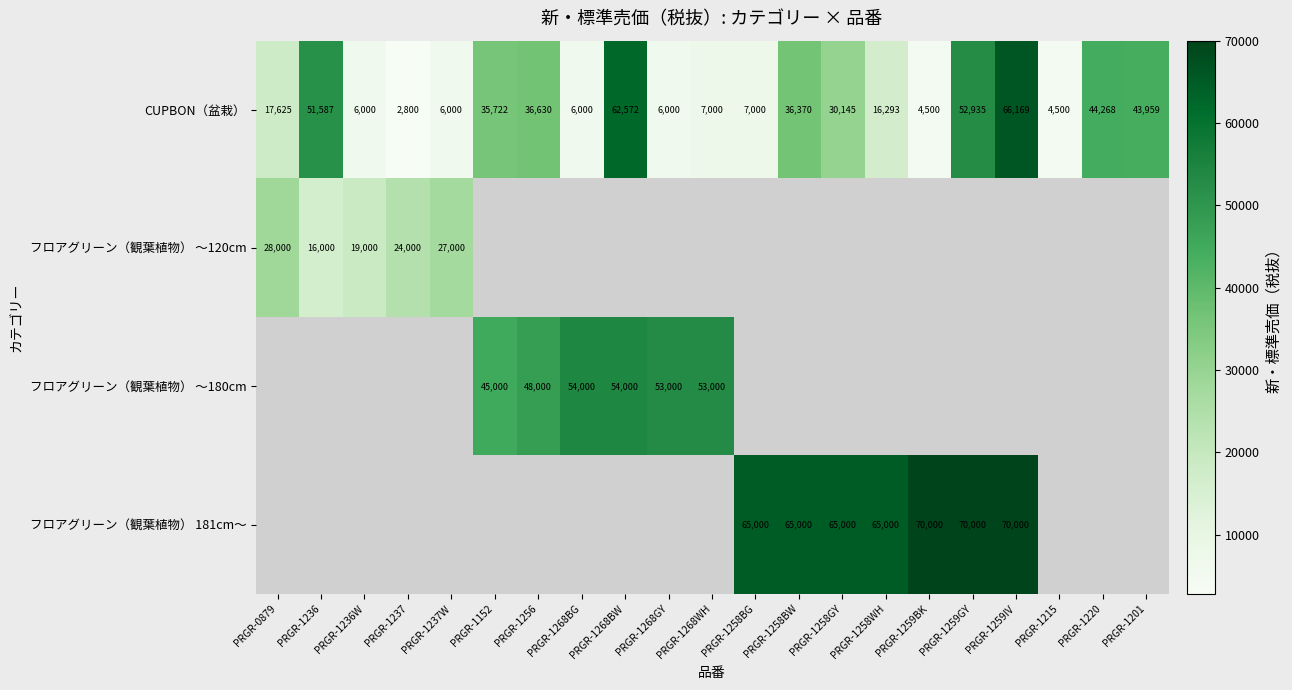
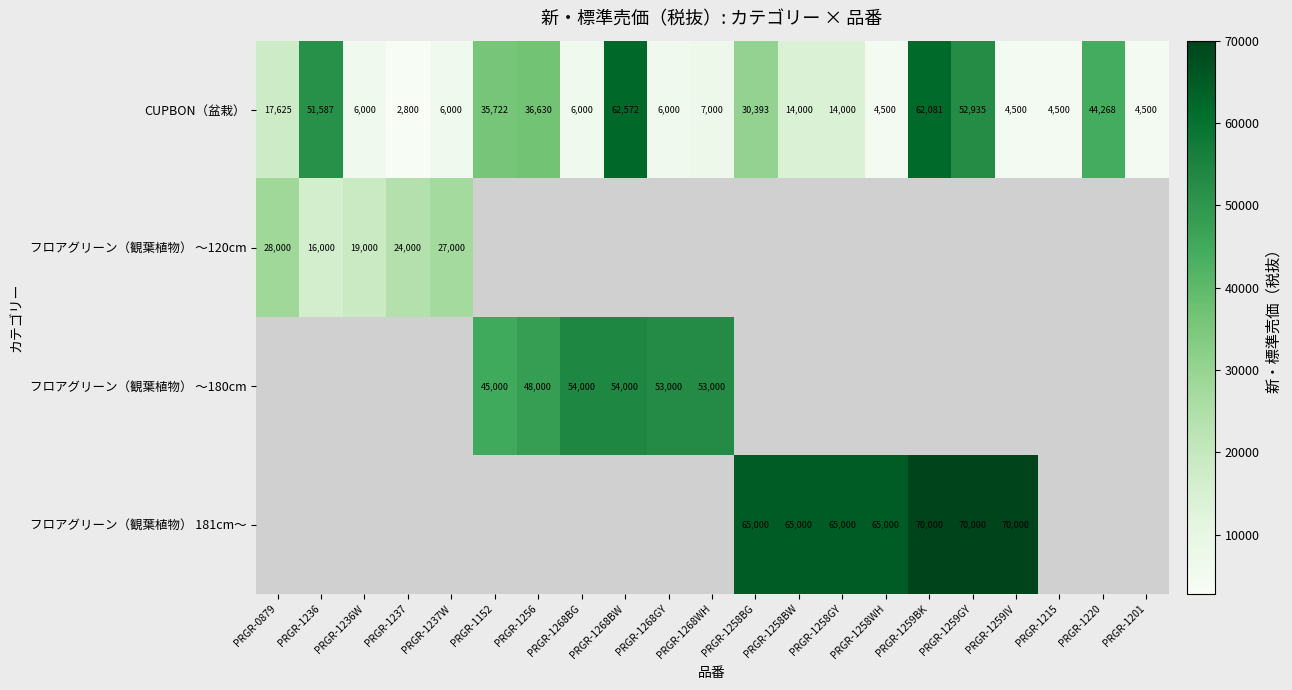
  {
    "CUPBON（盆栽）": {
      "PRGR-0879": "17,625",
      "PRGR-1236": "51,587",
      "PRGR-1236W": "6,000",
      "PRGR-1237": "2,800",
      "PRGR-1237W": "6,000",
      "PRGR-1152": "35,722",
      "PRGR-1256": "36,630",
      "PRGR-1268BG": "6,000",
      "PRGR-1268BW": "62,572",
      "PRGR-1268GY": "6,000",
      "PRGR-1268WH": "7,000",
-     "PRGR-1258BG": "7,000",
-     "PRGR-1258BW": "36,370",
-     "PRGR-1258GY": "30,145",
-     "PRGR-1258WH": "16,293",
-     "PRGR-1259BK": "4,500",
+     "PRGR-1258BG": "30,393",
+     "PRGR-1258BW": "14,000",
+     "PRGR-1258GY": "14,000",
+     "PRGR-1258WH": "4,500",
+     "PRGR-1259BK": "62,081",
      "PRGR-1259GY": "52,935",
-     "PRGR-1259IV": "66,169",
+     "PRGR-1259IV": "4,500",
      "PRGR-1215": "4,500",
      "PRGR-1220": "44,268",
-     "PRGR-1201": "43,959"
+     "PRGR-1201": "4,500"
    },
    "フロアグリーン（観葉植物） ～120cm": {
      "PRGR-0879": "28,000",
      "PRGR-1236": "16,000",
      "PRGR-1236W": "19,000",
      "PRGR-1237": "24,000",
      "PRGR-1237W": "27,000"
    },
    "フロアグリーン（観葉植物） ～180cm": {
      "PRGR-1152": "45,000",
      "PRGR-1256": "48,000",
      "PRGR-1268BG": "54,000",
      "PRGR-1268BW": "54,000",
      "PRGR-1268GY": "53,000",
      "PRGR-1268WH": "53,000"
    },
    "フロアグリーン（観葉植物） 181cm～": {
      "PRGR-1258BG": "65,000",
      "PRGR-1258BW": "65,000",
      "PRGR-1258GY": "65,000",
      "PRGR-1258WH": "65,000",
      "PRGR-1259BK": "70,000",
      "PRGR-1259GY": "70,000",
      "PRGR-1259IV": "70,000"
    }
  }
